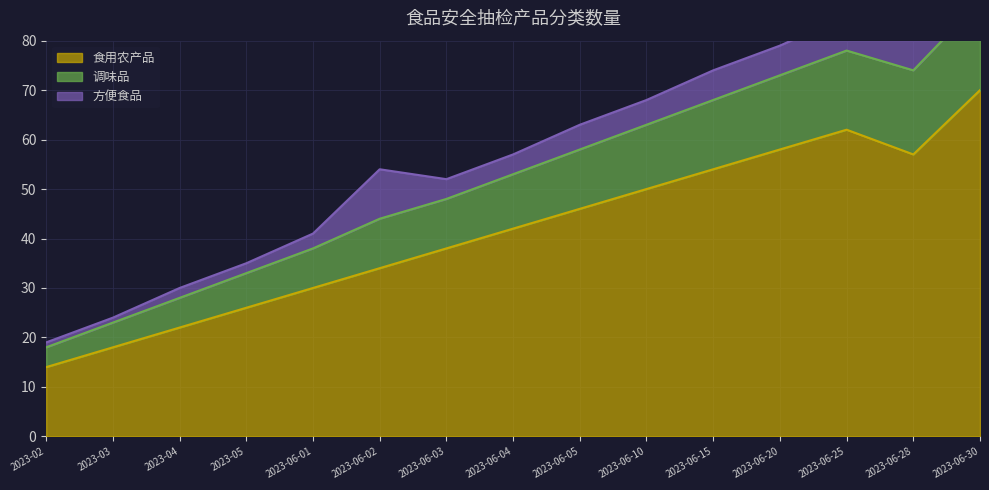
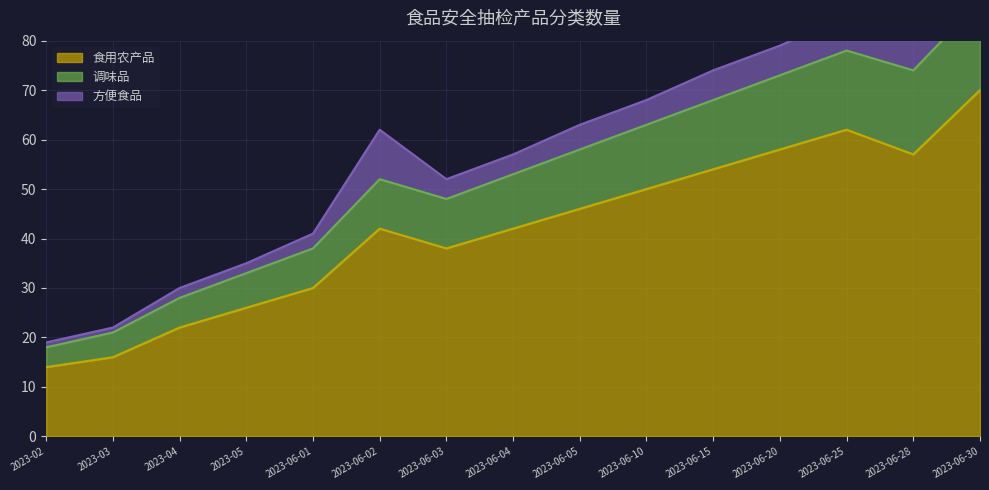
  {
    "食用农产品": {
      "2023-02": 14,
-     "2023-03": 18,
+     "2023-03": 16,
      "2023-04": 22,
      "2023-05": 26,
      "2023-06-01": 30,
-     "2023-06-02": 34,
+     "2023-06-02": 42,
      "2023-06-03": 38,
      "2023-06-04": 42,
      "2023-06-05": 46,
      "2023-06-10": 50,
      "2023-06-15": 54,
      "2023-06-20": 58,
      "2023-06-25": 62,
      "2023-06-28": 57,
      "2023-06-30": 70
    },
    "调味品": {
      "2023-02": 4,
      "2023-03": 5,
      "2023-04": 6,
      "2023-05": 7,
      "2023-06-01": 8,
      "2023-06-02": 10,
      "2023-06-03": 10,
      "2023-06-04": 11,
      "2023-06-05": 12,
      "2023-06-10": 13,
      "2023-06-15": 14,
      "2023-06-20": 15,
      "2023-06-25": 16,
      "2023-06-28": 17
    },
    "方便食品": {
      "2023-02": 1,
      "2023-03": 1,
      "2023-04": 2,
      "2023-05": 2,
      "2023-06-01": 3,
      "2023-06-02": 10,
      "2023-06-03": 4,
      "2023-06-04": 4,
      "2023-06-05": 5,
      "2023-06-10": 5,
      "2023-06-15": 6,
      "2023-06-20": 6
    }
  }
